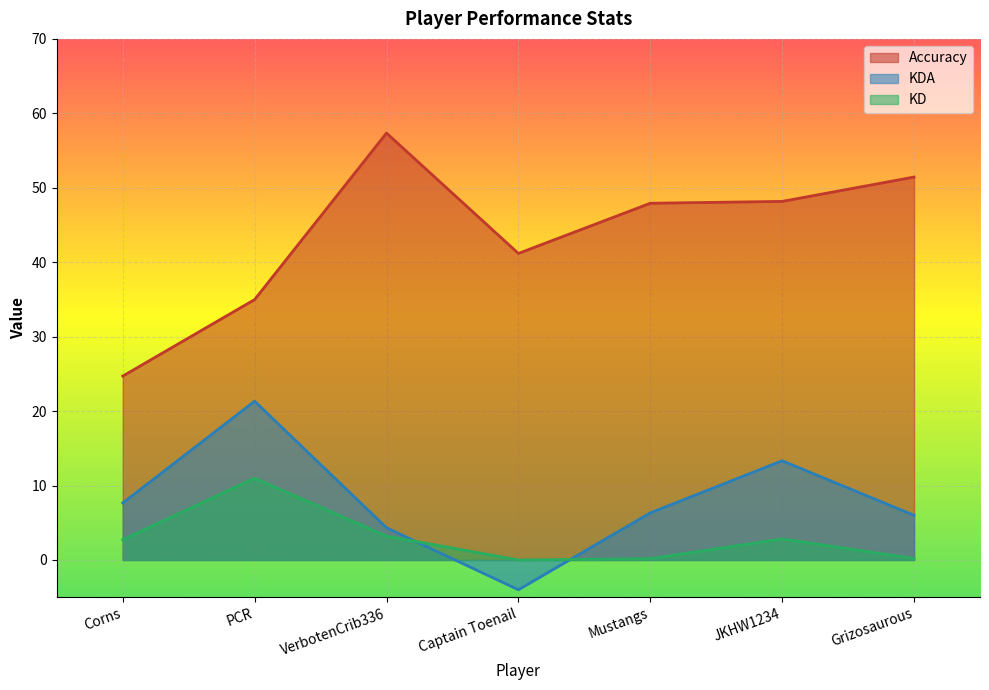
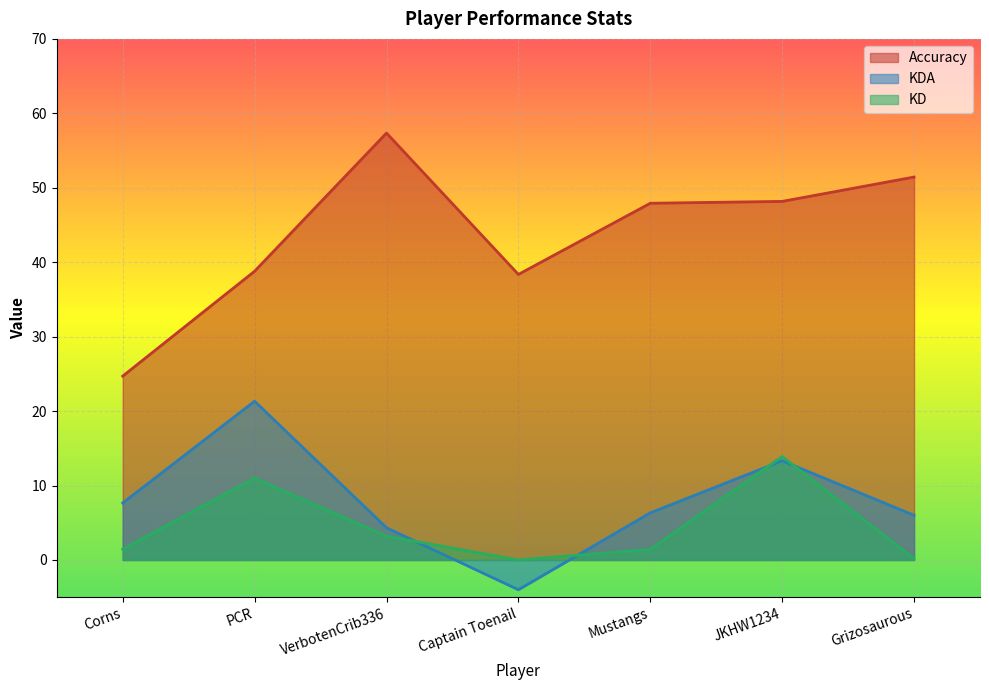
  {
    "Accuracy": {
      "Corns": 25,
-     "PCR": 35,
+     "PCR": 39,
      "VerbotenCrib336": 57,
-     "Captain Toenail": 41,
+     "Captain Toenail": 38,
      "Mustangs": 48,
      "JKHW1234": 48,
      "Grizosaurous": 51
    },
    "KD": {
-     "Corns": 3,
+     "Corns": 1,
      "PCR": 11,
      "VerbotenCrib336": 3,
-     "Mustangs": 0,
-     "JKHW1234": 3,
+     "Mustangs": 1,
+     "JKHW1234": 14,
      "Grizosaurous": 0
    }
  }
